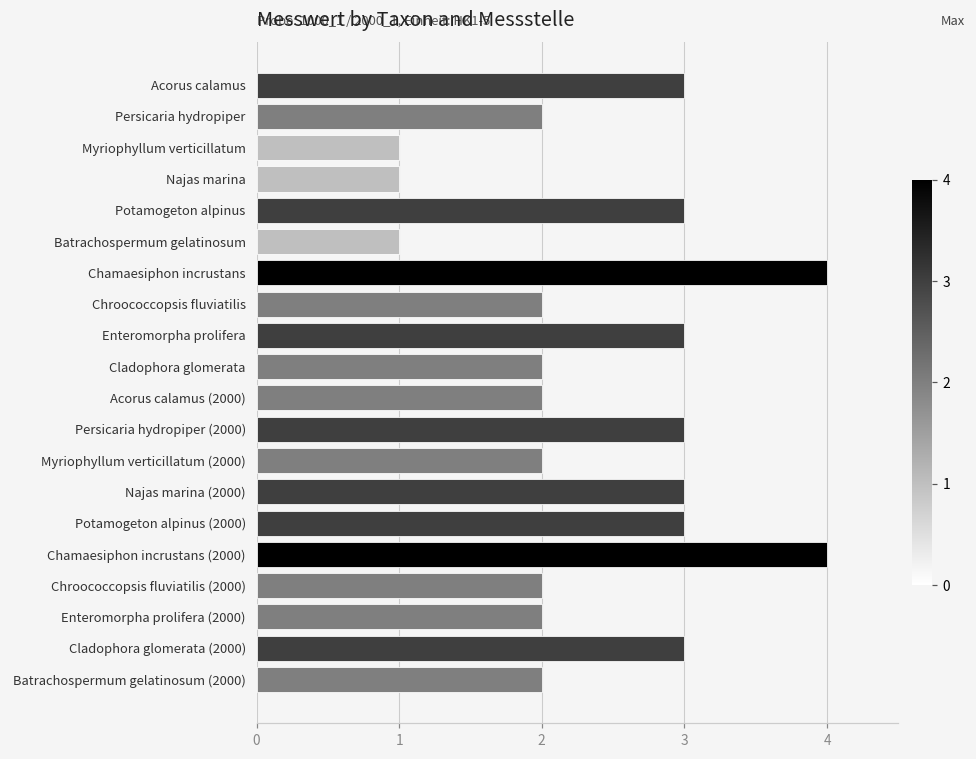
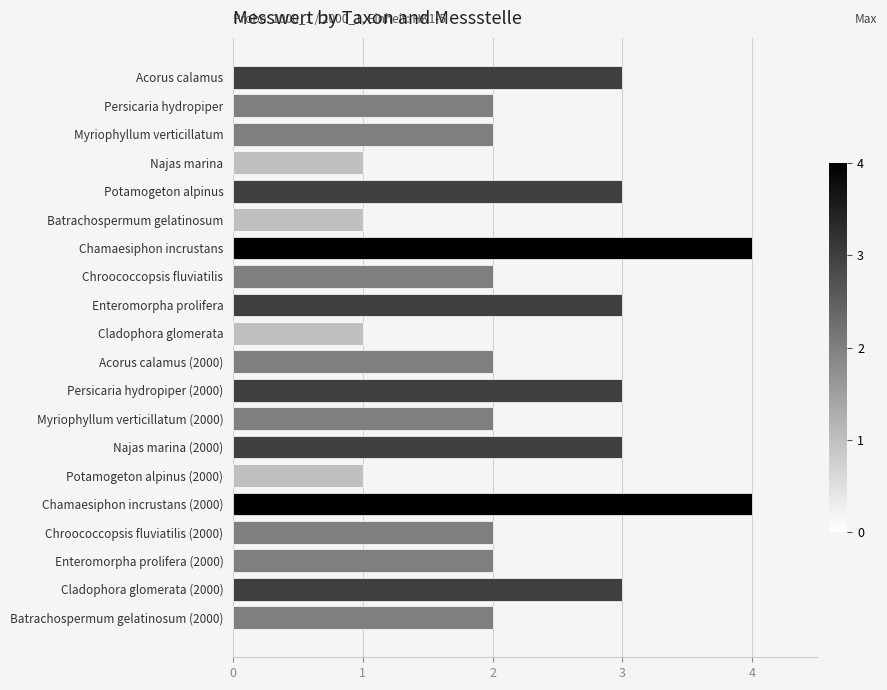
  {
    "Acorus calamus": 3,
    "Persicaria hydropiper": 2,
-   "Myriophyllum verticillatum": 1,
+   "Myriophyllum verticillatum": 2,
    "Najas marina": 1,
    "Potamogeton alpinus": 3,
    "Batrachospermum gelatinosum": 1,
    "Chamaesiphon incrustans": 4,
    "Chroococcopsis fluviatilis": 2,
    "Enteromorpha prolifera": 3,
-   "Cladophora glomerata": 2,
+   "Cladophora glomerata": 1,
    "Acorus calamus (2000)": 2,
    "Persicaria hydropiper (2000)": 3,
    "Myriophyllum verticillatum (2000)": 2,
    "Najas marina (2000)": 3,
-   "Potamogeton alpinus (2000)": 3,
+   "Potamogeton alpinus (2000)": 1,
    "Chamaesiphon incrustans (2000)": 4,
    "Chroococcopsis fluviatilis (2000)": 2,
    "Enteromorpha prolifera (2000)": 2,
    "Cladophora glomerata (2000)": 3,
    "Batrachospermum gelatinosum (2000)": 2
  }
